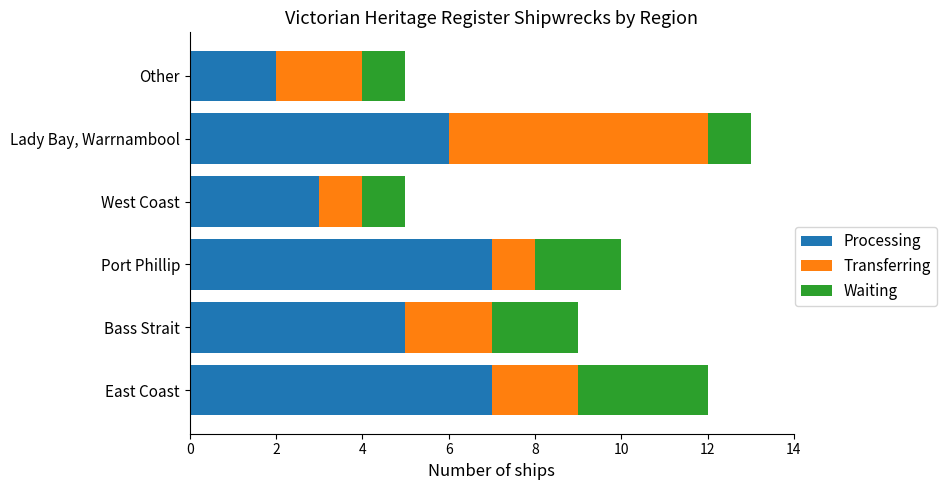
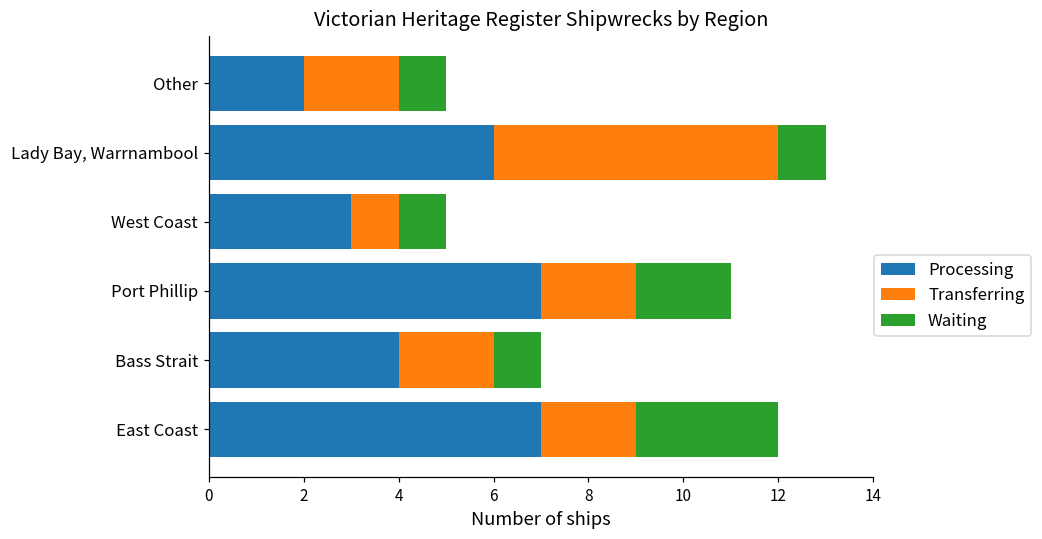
  {
    "Processing": {
      "Other": 2,
      "Lady Bay, Warrnambool": 6,
      "West Coast": 3,
      "Port Phillip": 7,
-     "Bass Strait": 5,
+     "Bass Strait": 4,
      "East Coast": 7
    },
    "Transferring": {
      "Other": 2,
      "Lady Bay, Warrnambool": 6,
      "West Coast": 1,
-     "Port Phillip": 1,
+     "Port Phillip": 2,
      "Bass Strait": 2,
      "East Coast": 2
    },
    "Waiting": {
      "Other": 1,
      "Lady Bay, Warrnambool": 1,
      "West Coast": 1,
      "Port Phillip": 2,
-     "Bass Strait": 2,
+     "Bass Strait": 1,
      "East Coast": 3
    }
  }
